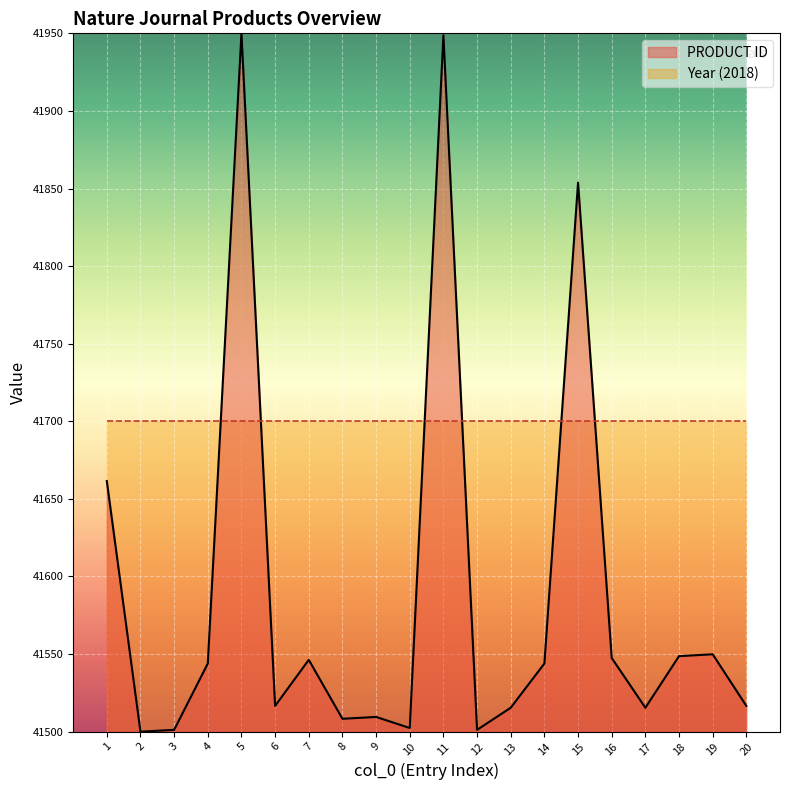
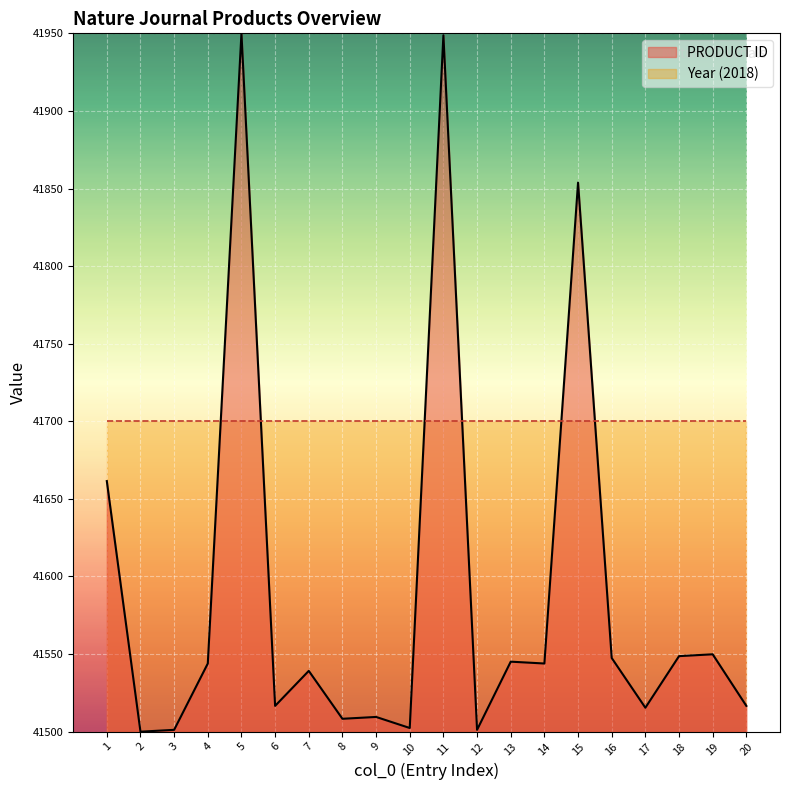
  {
    "PRODUCT ID": {
      "1": 41661,
      "2": 41500,
      "3": 41501,
      "4": 41544,
      "5": 41950,
      "6": 41517,
-     "7": 41546,
+     "7": 41539,
      "8": 41508,
      "9": 41509,
      "10": 41502,
      "11": 41949,
      "12": 41501,
-     "13": 41515,
+     "13": 41545,
      "14": 41544,
      "15": 41854,
      "16": 41547,
      "17": 41515,
      "18": 41549,
      "19": 41550,
      "20": 41517
    },
    "Year (2018)": {
      "1": 41700,
      "2": 41700,
      "3": 41700,
      "4": 41700,
      "5": 41700,
      "6": 41700,
      "7": 41700,
      "8": 41700,
      "9": 41700,
      "10": 41700,
      "11": 41700,
      "12": 41700,
      "13": 41700,
      "14": 41700,
      "15": 41700,
      "16": 41700,
      "17": 41700,
      "18": 41700,
      "19": 41700,
      "20": 41700
    }
  }
